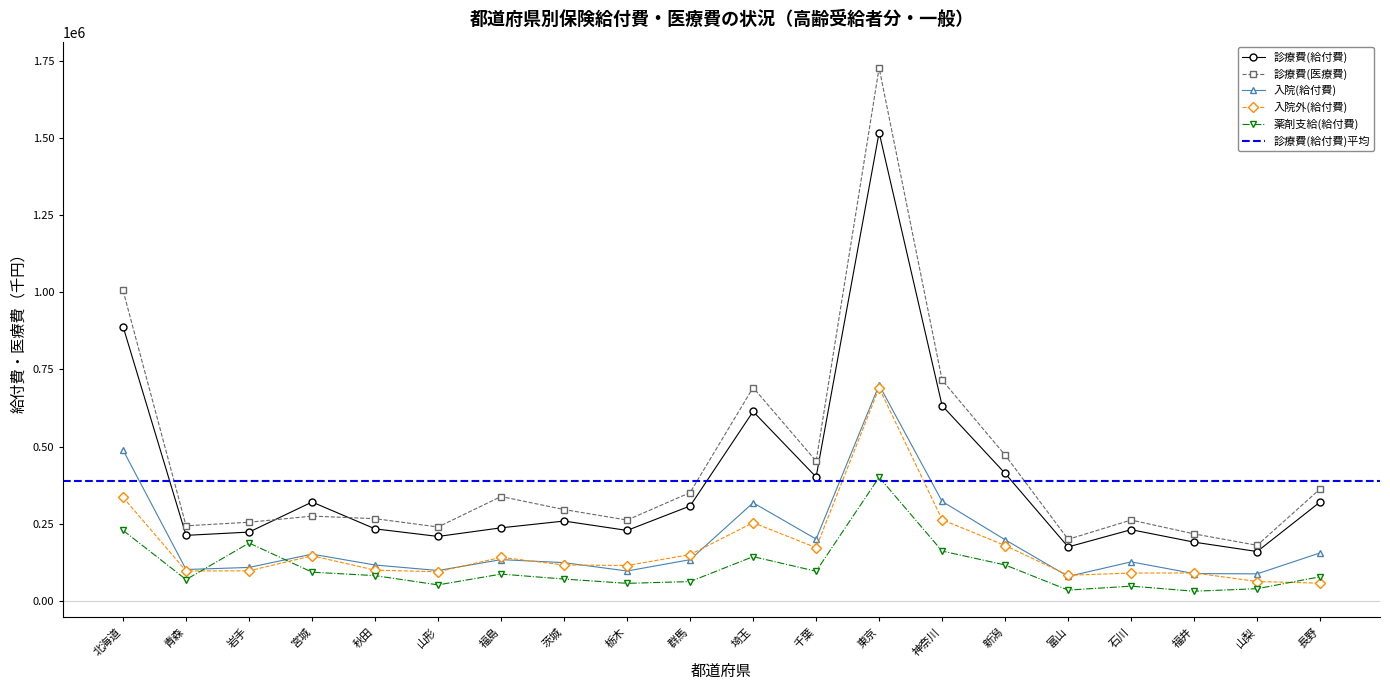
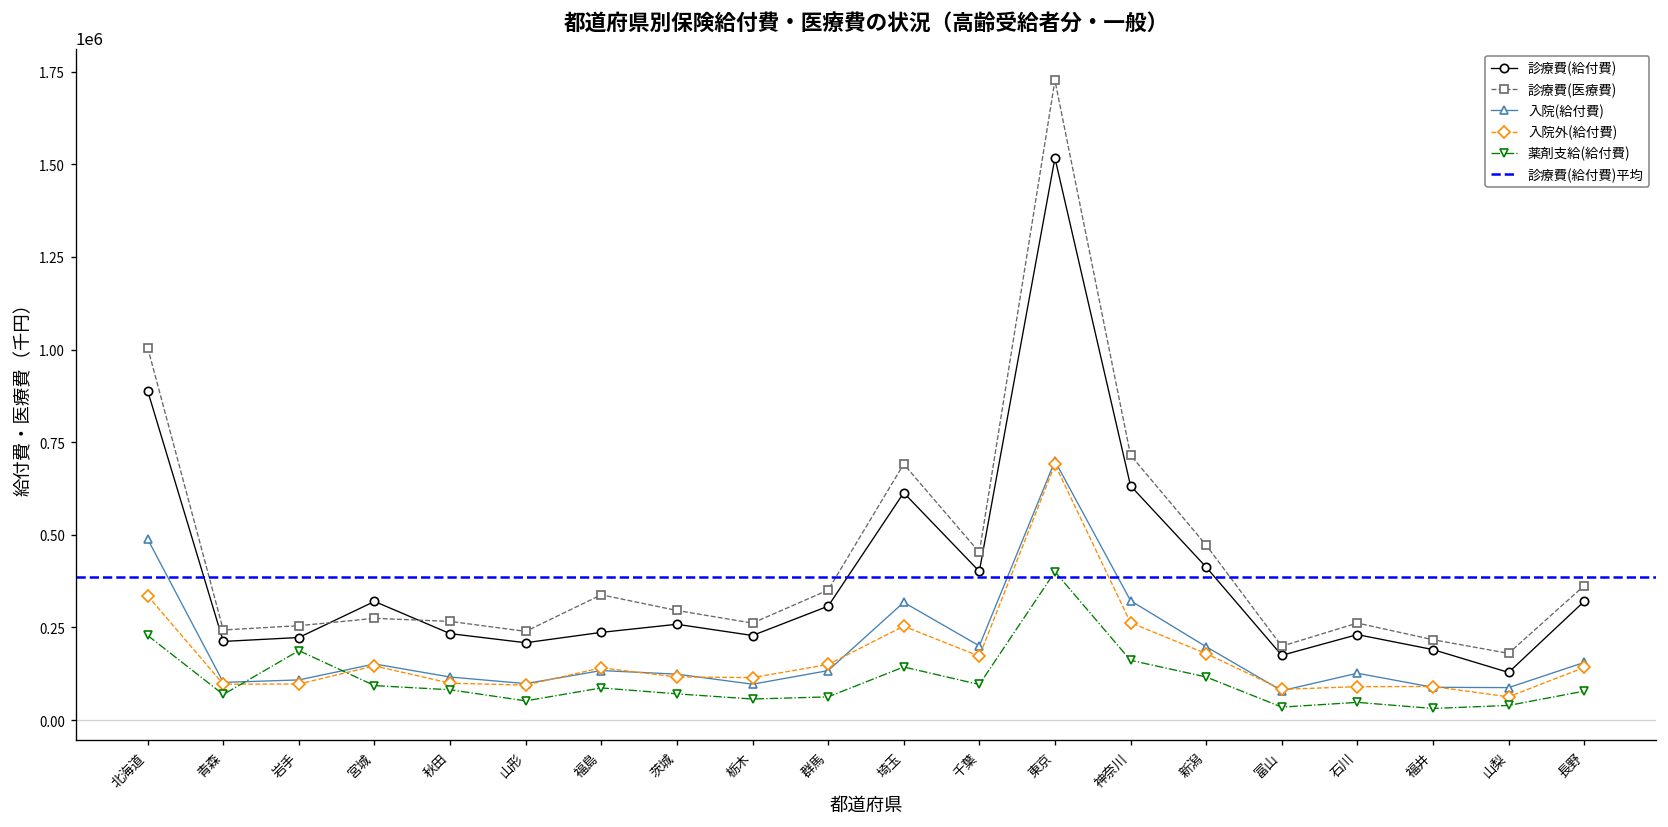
  {
    "診療費(給付費)": {
      "北海道": 890000,
      "青森": 210000,
      "岩手": 220000,
      "宮城": 320000,
      "秋田": 230000,
      "山形": 210000,
      "福島": 240000,
      "茨城": 260000,
      "栃木": 230000,
      "群馬": 310000,
      "埼玉": 610000,
      "千葉": 400000,
      "東京": 1520000,
      "神奈川": 630000,
      "新潟": 410000,
      "富山": 170000,
      "石川": 230000,
      "福井": 190000,
-     "山梨": 160000,
+     "山梨": 130000,
      "長野": 320000
    },
    "診療費(医療費)": {
      "北海道": 1010000,
      "青森": 240000,
      "岩手": 250000,
      "宮城": 270000,
      "秋田": 270000,
      "山形": 240000,
      "福島": 340000,
      "茨城": 300000,
      "栃木": 260000,
      "群馬": 350000,
      "埼玉": 690000,
      "千葉": 450000,
      "東京": 1730000,
      "神奈川": 720000,
      "新潟": 470000,
      "富山": 200000,
      "石川": 260000,
      "福井": 220000,
      "山梨": 180000,
      "長野": 360000
    },
    "入院(給付費)": {
      "北海道": 490000,
      "岩手": 110000,
      "秋田": 120000,
      "栃木": 100000,
      "群馬": 130000,
      "埼玉": 320000,
      "千葉": 200000,
      "東京": 700000,
      "神奈川": 320000,
      "新潟": 200000,
      "石川": 130000,
      "山梨": 90000,
      "長野": 160000
    },
    "入院外(給付費)": {
      "北海道": 340000,
      "岩手": 100000,
      "秋田": 100000,
      "栃木": 110000,
      "群馬": 150000,
      "埼玉": 250000,
      "千葉": 170000,
      "東京": 690000,
      "神奈川": 260000,
      "新潟": 180000,
      "石川": 90000,
      "山梨": 60000,
-     "長野": 60000
+     "長野": 140000
    },
    "薬剤支給(給付費)": {
      "北海道": 230000,
      "青森": 70000,
      "岩手": 190000,
      "宮城": 90000,
      "秋田": 80000,
      "山形": 50000,
      "福島": 90000,
      "茨城": 70000,
      "栃木": 60000,
      "群馬": 60000,
      "埼玉": 140000,
      "千葉": 100000,
      "東京": 400000,
      "神奈川": 160000,
      "新潟": 120000,
      "富山": 40000,
      "石川": 50000,
      "福井": 30000,
      "山梨": 40000,
      "長野": 80000
    }
  }
